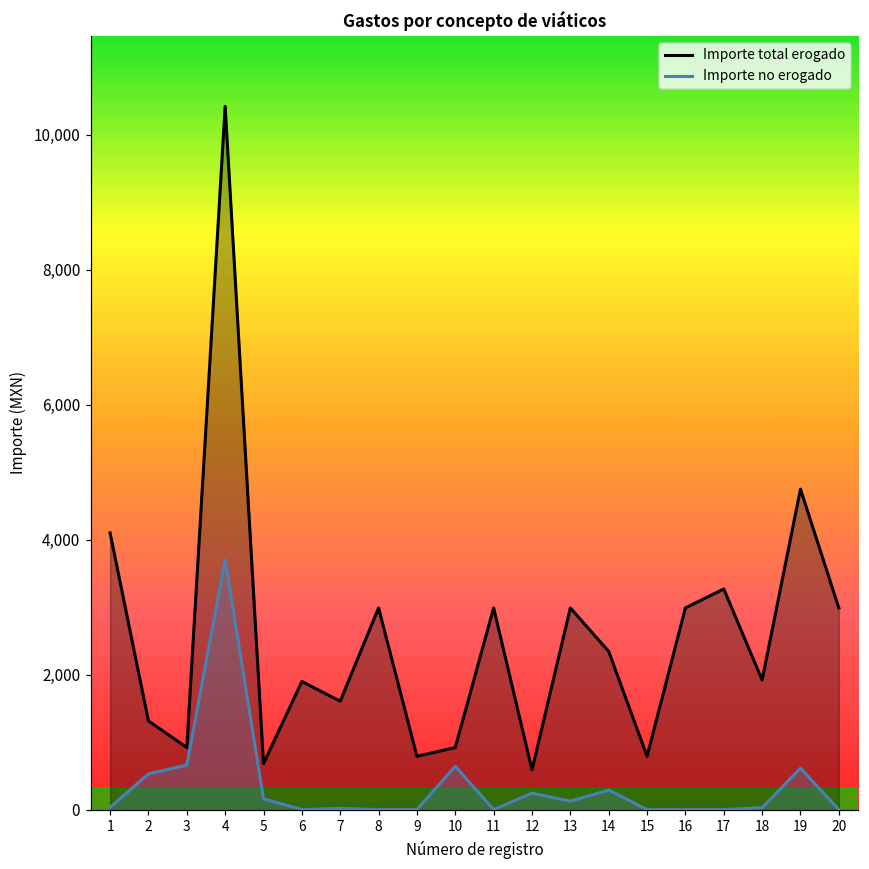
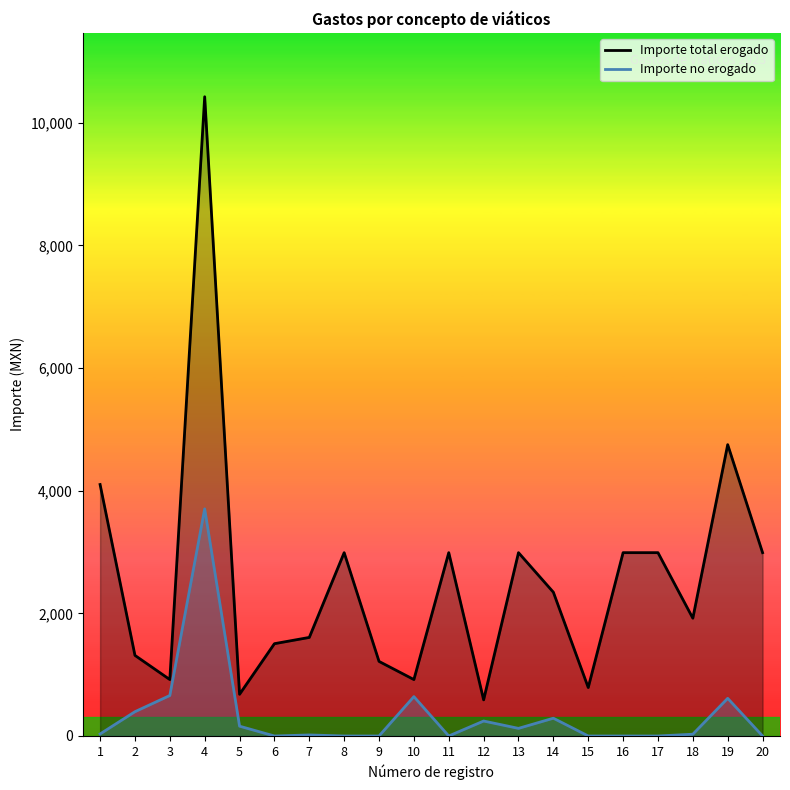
  {
    "Importe total erogado": {
      "1": "4,100",
      "2": "1,300",
      "3": "900",
      "4": "10,400",
      "5": "700",
-     "6": "1,900",
+     "6": "1,500",
      "7": "1,600",
      "8": "3,000",
-     "9": "800",
+     "9": "1,200",
      "10": "900",
      "11": "3,000",
      "12": "600",
      "13": "3,000",
      "14": "2,300",
      "15": "800",
      "16": "3,000",
-     "17": "3,300",
+     "17": "3,000",
      "18": "1,900",
      "19": "4,700",
      "20": "3,000"
    },
    "Importe no erogado": {
-     "2": "500",
+     "2": "400",
      "3": "700",
      "4": "3,700",
      "10": "600",
      "19": "600"
    }
  }
